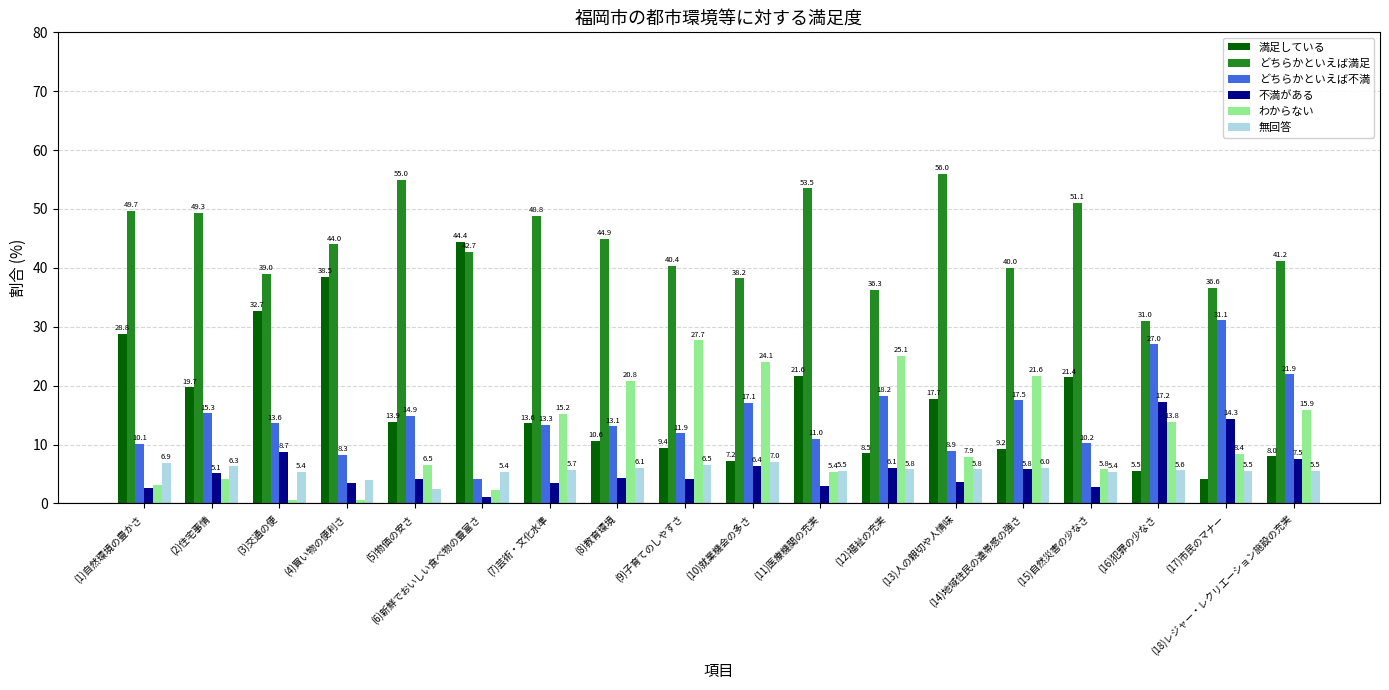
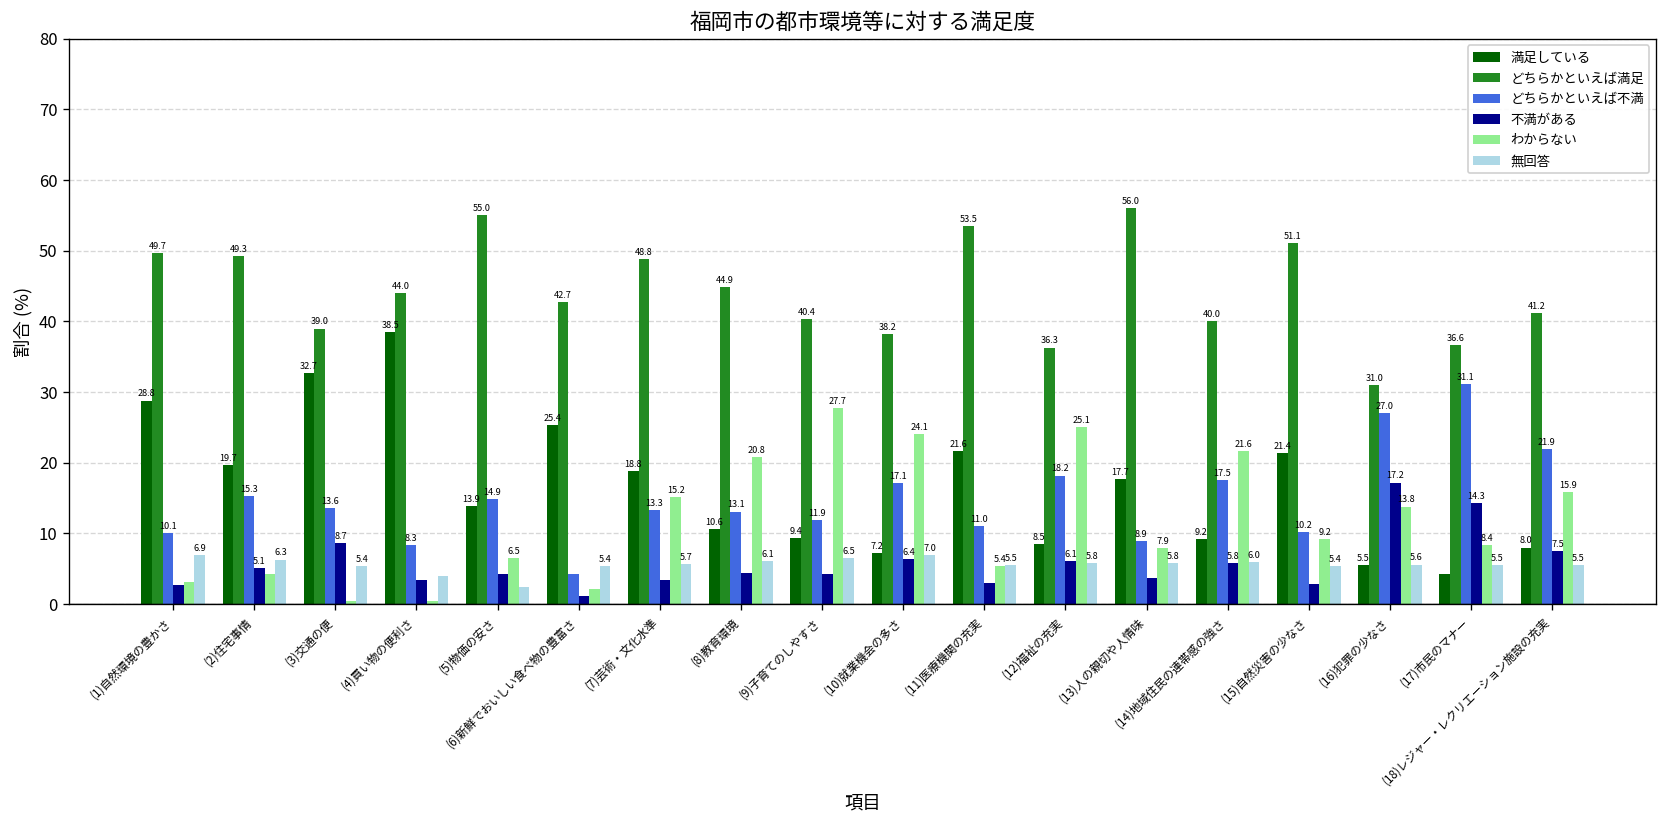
  {
    "満足している": {
      "(1)自然環境の豊かさ": 28.8,
      "(2)住宅事情": 19.7,
      "(3)交通の便": 32.7,
      "(4)買い物の便利さ": 38.5,
      "(5)物価の安さ": 13.9,
-     "(6)新鮮でおいしい食べ物の豊富さ": 44.4,
-     "(7)芸術・文化水準": 13.6,
+     "(6)新鮮でおいしい食べ物の豊富さ": 25.4,
+     "(7)芸術・文化水準": 18.8,
      "(8)教育環境": 10.6,
      "(9)子育てのしやすさ": 9.4,
      "(10)就業機会の多さ": 7.2,
      "(11)医療機関の充実": 21.6,
      "(12)福祉の充実": 8.5,
      "(13)人の親切や人情味": 17.7,
      "(14)地域住民の連帯感の強さ": 9.2,
      "(15)自然災害の少なさ": 21.4,
      "(16)犯罪の少なさ": 5.5,
      "(18)レジャー・レクリエーション施設の充実": 8.0
    },
    "どちらかといえば満足": {
      "(1)自然環境の豊かさ": 49.7,
      "(2)住宅事情": 49.3,
      "(3)交通の便": 39.0,
      "(4)買い物の便利さ": 44.0,
      "(5)物価の安さ": 55.0,
      "(6)新鮮でおいしい食べ物の豊富さ": 42.7,
      "(7)芸術・文化水準": 48.8,
      "(8)教育環境": 44.9,
      "(9)子育てのしやすさ": 40.4,
      "(10)就業機会の多さ": 38.2,
      "(11)医療機関の充実": 53.5,
      "(12)福祉の充実": 36.3,
      "(13)人の親切や人情味": 56.0,
      "(14)地域住民の連帯感の強さ": 40.0,
      "(15)自然災害の少なさ": 51.1,
      "(16)犯罪の少なさ": 31.0,
      "(17)市民のマナー": 36.6,
      "(18)レジャー・レクリエーション施設の充実": 41.2
    },
    "どちらかといえば不満": {
      "(1)自然環境の豊かさ": 10.1,
      "(2)住宅事情": 15.3,
      "(3)交通の便": 13.6,
      "(4)買い物の便利さ": 8.3,
      "(5)物価の安さ": 14.9,
      "(7)芸術・文化水準": 13.3,
      "(8)教育環境": 13.1,
      "(9)子育てのしやすさ": 11.9,
      "(10)就業機会の多さ": 17.1,
      "(11)医療機関の充実": 11.0,
      "(12)福祉の充実": 18.2,
      "(13)人の親切や人情味": 8.9,
      "(14)地域住民の連帯感の強さ": 17.5,
      "(15)自然災害の少なさ": 10.2,
      "(16)犯罪の少なさ": 27.0,
      "(17)市民のマナー": 31.1,
      "(18)レジャー・レクリエーション施設の充実": 21.9
    },
    "不満がある": {
      "(2)住宅事情": 5.1,
      "(3)交通の便": 8.7,
      "(10)就業機会の多さ": 6.4,
      "(12)福祉の充実": 6.1,
      "(14)地域住民の連帯感の強さ": 5.8,
      "(16)犯罪の少なさ": 17.2,
      "(17)市民のマナー": 14.3,
      "(18)レジャー・レクリエーション施設の充実": 7.5
    },
    "わからない": {
      "(5)物価の安さ": 6.5,
      "(7)芸術・文化水準": 15.2,
      "(8)教育環境": 20.8,
      "(9)子育てのしやすさ": 27.7,
      "(10)就業機会の多さ": 24.1,
      "(12)福祉の充実": 25.1,
      "(13)人の親切や人情味": 7.9,
      "(14)地域住民の連帯感の強さ": 21.6,
-     "(15)自然災害の少なさ": 5.8,
+     "(15)自然災害の少なさ": 9.2,
      "(16)犯罪の少なさ": 13.8,
      "(17)市民のマナー": 8.4,
      "(18)レジャー・レクリエーション施設の充実": 15.9
    },
    "無回答": {
      "(1)自然環境の豊かさ": 6.9,
      "(2)住宅事情": 6.3,
      "(3)交通の便": 5.4,
      "(6)新鮮でおいしい食べ物の豊富さ": 5.4,
      "(7)芸術・文化水準": 5.7,
      "(8)教育環境": 6.1,
      "(9)子育てのしやすさ": 6.5,
      "(10)就業機会の多さ": 7.0,
      "(12)福祉の充実": 5.8,
      "(13)人の親切や人情味": 5.8,
      "(14)地域住民の連帯感の強さ": 6.0,
      "(15)自然災害の少なさ": 5.4,
      "(16)犯罪の少なさ": 5.6,
      "(17)市民のマナー": 5.5,
      "(18)レジャー・レクリエーション施設の充実": 5.5
    }
  }
